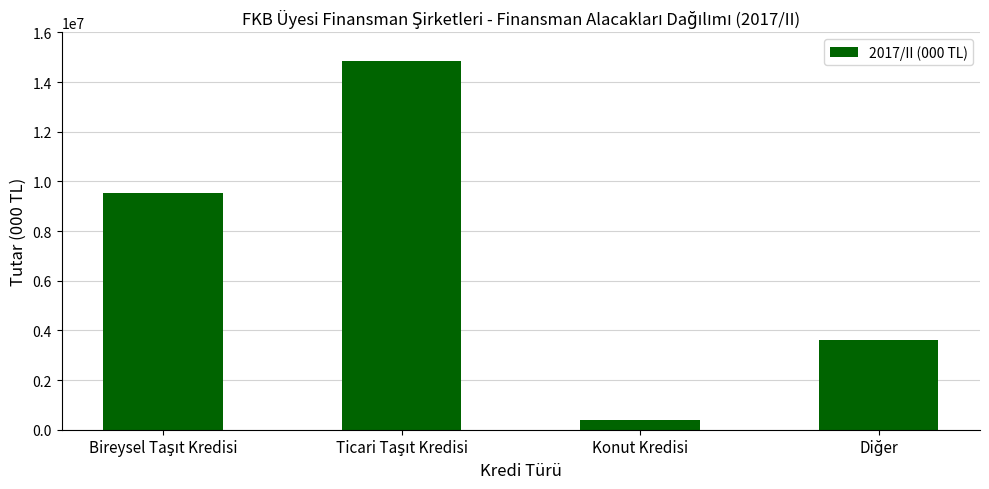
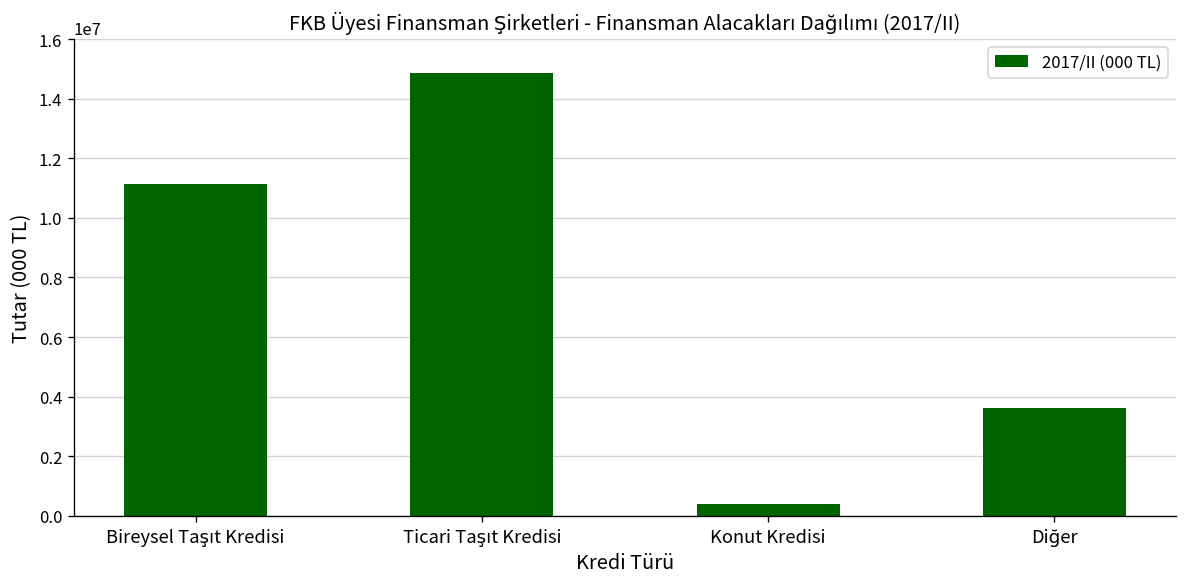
  {
-   "Bireysel Taşıt Kredisi": 9500000,
+   "Bireysel Taşıt Kredisi": 11100000,
    "Ticari Taşıt Kredisi": 14900000,
    "Konut Kredisi": 400000,
    "Diğer": 3600000
  }
